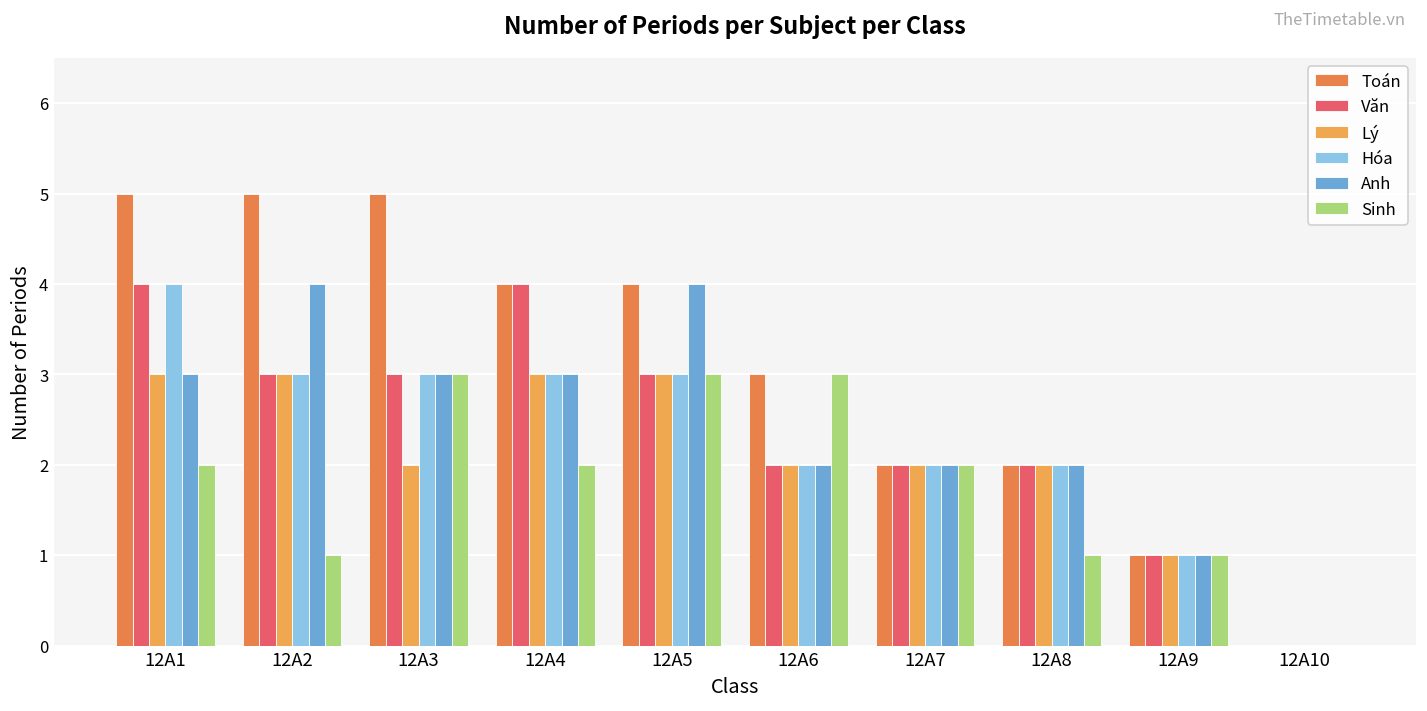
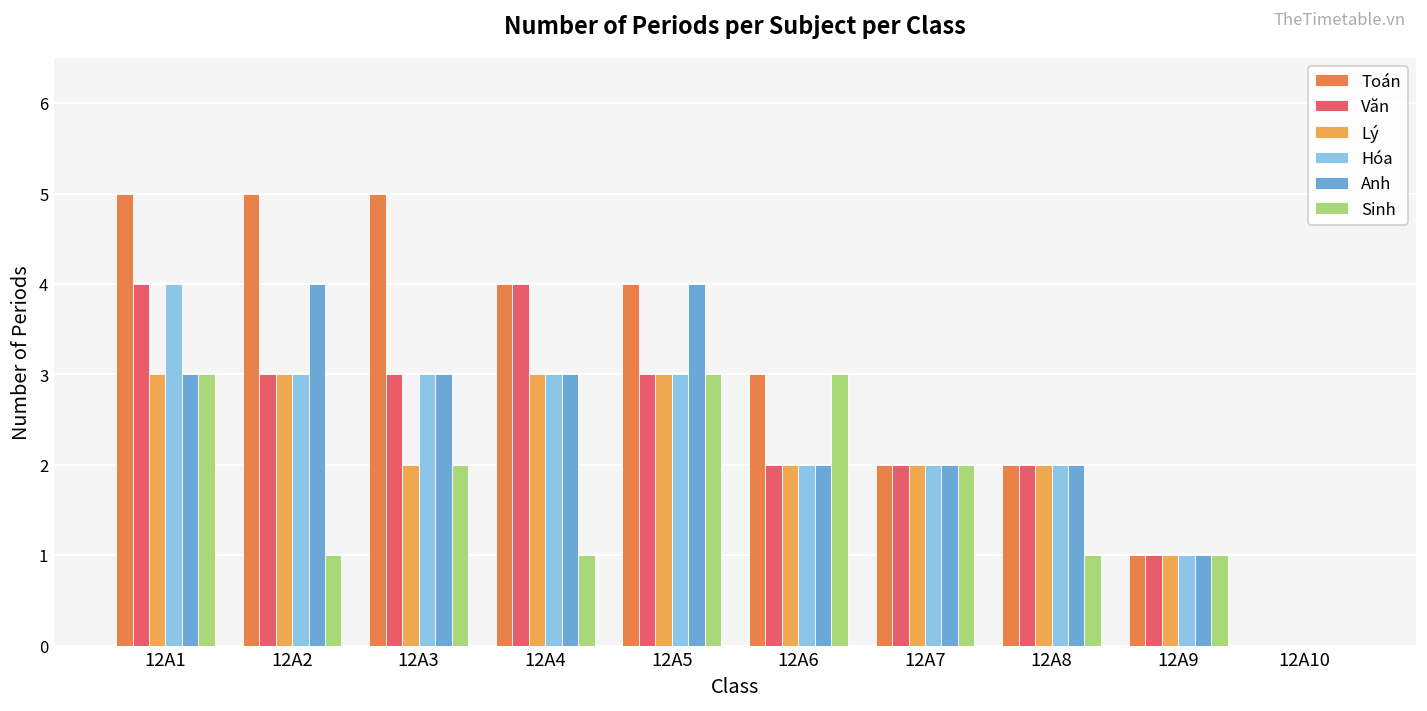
  {
    "Sinh": {
-     "12A1": 2,
+     "12A1": 3,
      "12A2": 1,
-     "12A3": 3,
-     "12A4": 2,
+     "12A3": 2,
+     "12A4": 1,
      "12A5": 3,
      "12A6": 3,
      "12A7": 2,
      "12A8": 1,
      "12A9": 1,
      "12A10": 0
    }
  }
